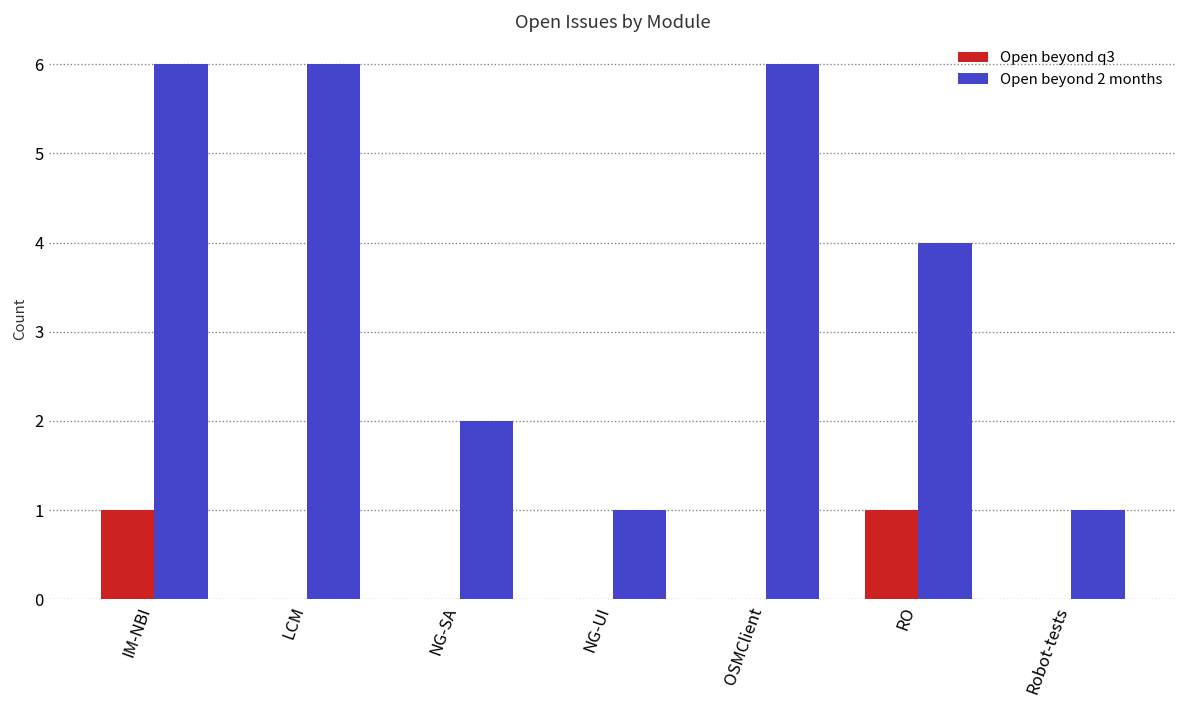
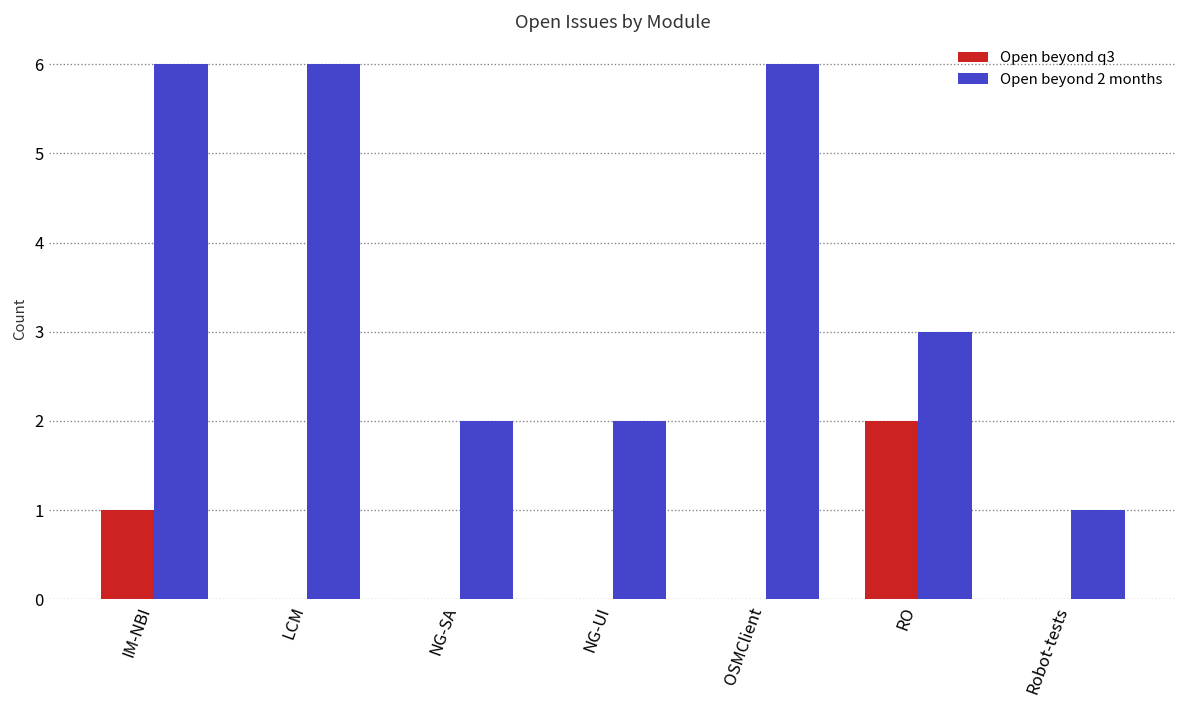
  {
    "Open beyond q3": {
      "IM-NBI": 1,
      "LCM": 0,
      "NG-SA": 0,
      "NG-UI": 0,
      "OSMClient": 0,
-     "RO": 1,
+     "RO": 2,
      "Robot-tests": 0
    },
    "Open beyond 2 months": {
      "IM-NBI": 6,
      "LCM": 6,
      "NG-SA": 2,
-     "NG-UI": 1,
+     "NG-UI": 2,
      "OSMClient": 6,
-     "RO": 4,
+     "RO": 3,
      "Robot-tests": 1
    }
  }
